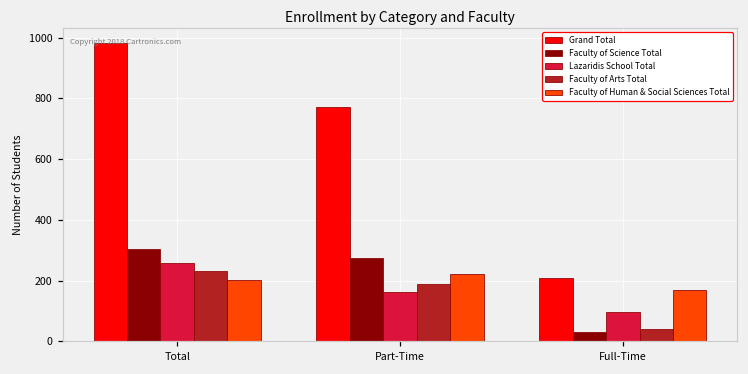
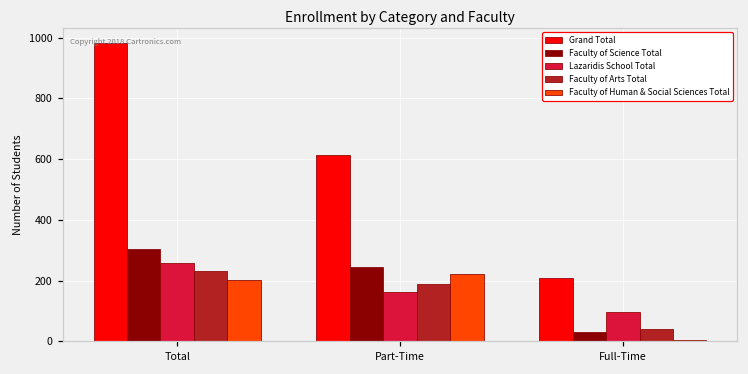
  {
    "Grand Total": {
-     "Part-Time": 770,
+     "Part-Time": 610,
      "Full-Time": 210
    },
    "Faculty of Science Total": {
      "Total": 310,
-     "Part-Time": 280,
+     "Part-Time": 240,
      "Full-Time": 30
    },
    "Faculty of Human & Social Sciences Total": {
      "Total": 200,
      "Part-Time": 220,
-     "Full-Time": 170
+     "Full-Time": 10
    }
  }
